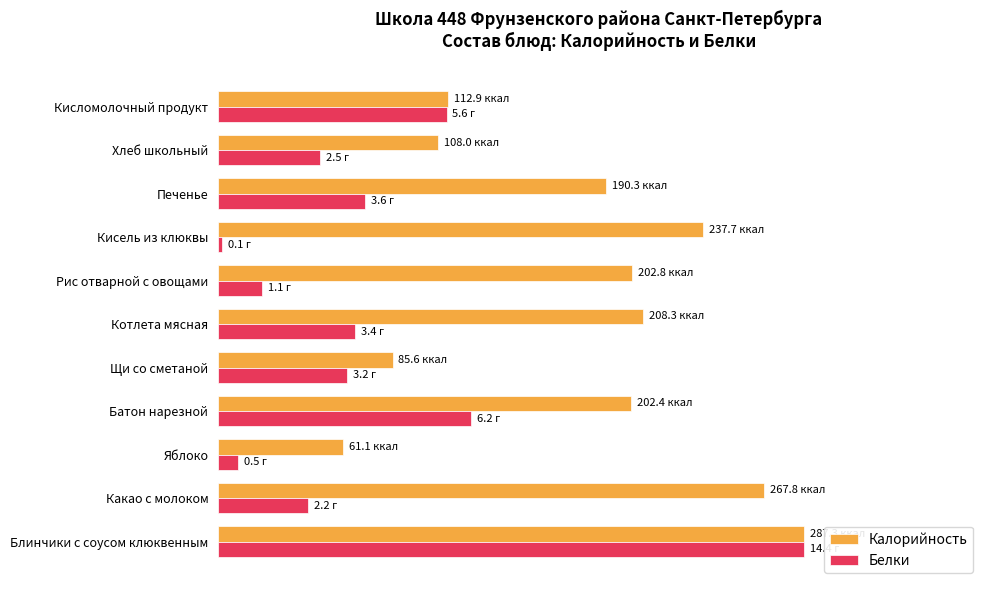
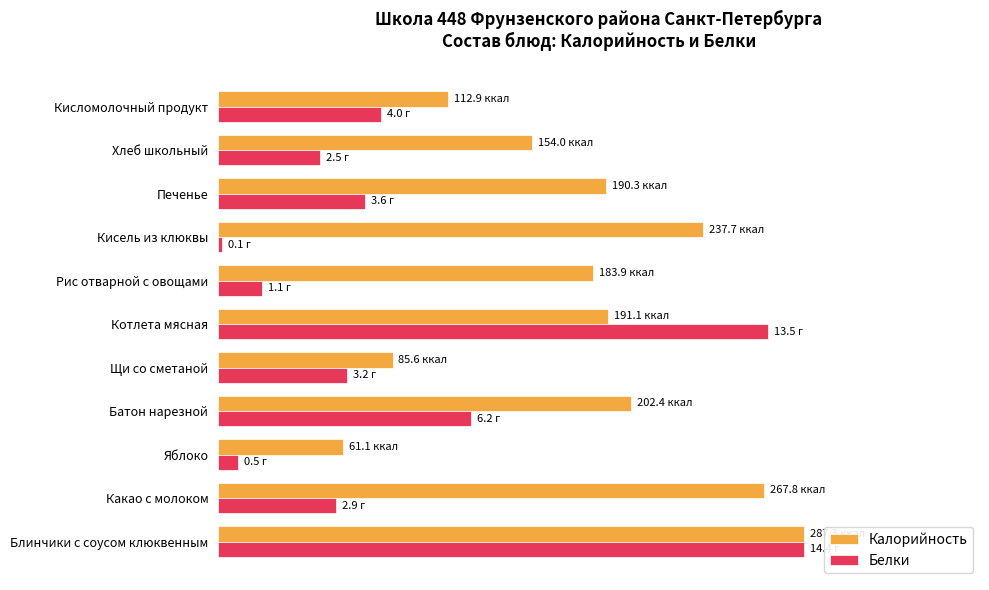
  {
    "Калорийность": {
-     "Хлеб школьный": 108.0,
-     "Рис отварной с овощами": 202.8,
-     "Котлета мясная": 208.3
+     "Хлеб школьный": 154.0,
+     "Рис отварной с овощами": 183.9,
+     "Котлета мясная": 191.1
    },
    "Белки": {
-     "Кисломолочный продукт": 5.6,
-     "Котлета мясная": 3.4,
-     "Какао с молоком": 2.2
+     "Кисломолочный продукт": 4.0,
+     "Котлета мясная": 13.5,
+     "Какао с молоком": 2.9
    }
  }
